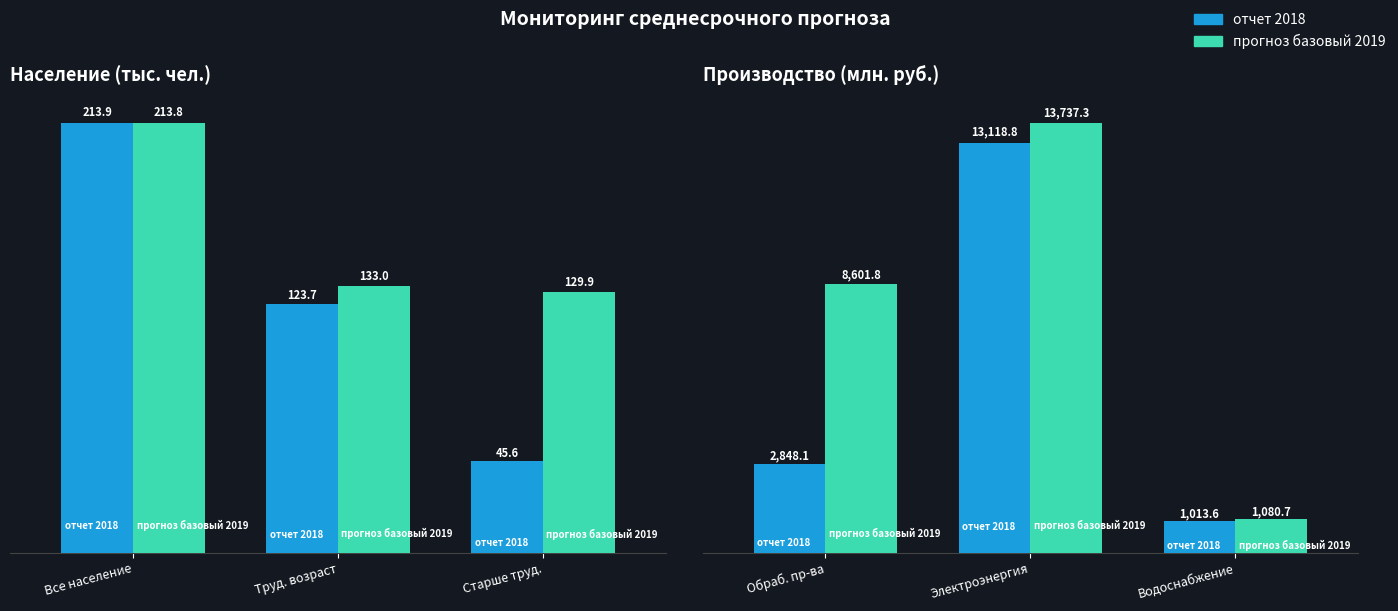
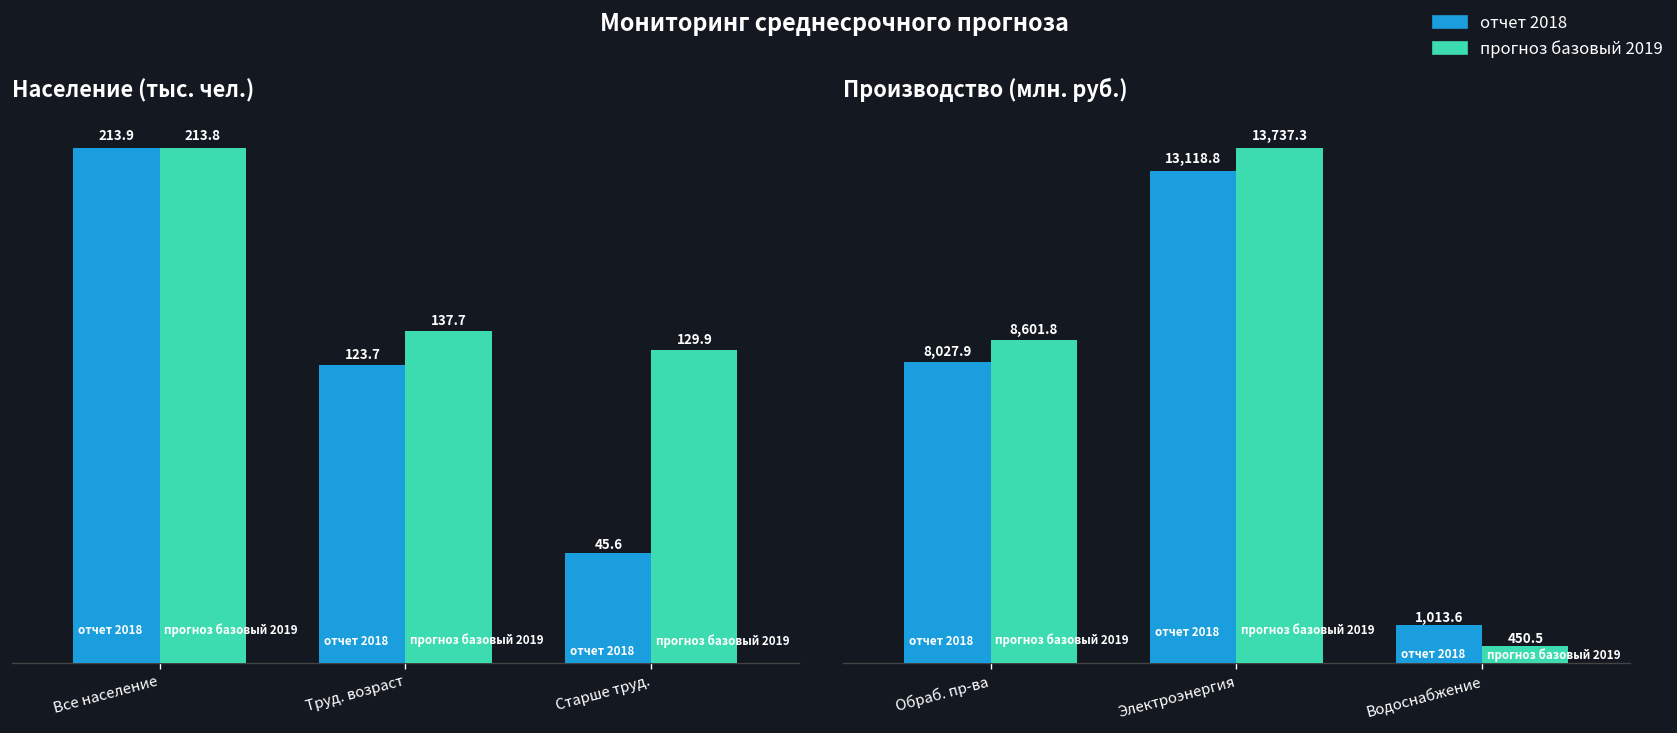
  {
    "Население (тыс. чел.)": {
      "отчет 2018": {
        "Все население": "213.9",
        "Труд. возраст": "123.7",
        "Старше труд.": "45.6"
      },
      "прогноз базовый 2019": {
        "Все население": "213.8",
-       "Труд. возраст": "133.0",
+       "Труд. возраст": "137.7",
        "Старше труд.": "129.9"
      }
    },
    "Производство (млн. руб.)": {
      "отчет 2018": {
-       "Обраб. пр-ва": "2,848.1",
+       "Обраб. пр-ва": "8,027.9",
        "Электроэнергия": "13,118.8",
        "Водоснабжение": "1,013.6"
      },
      "прогноз базовый 2019": {
        "Обраб. пр-ва": "8,601.8",
        "Электроэнергия": "13,737.3",
-       "Водоснабжение": "1,080.7"
+       "Водоснабжение": "450.5"
      }
    }
  }
